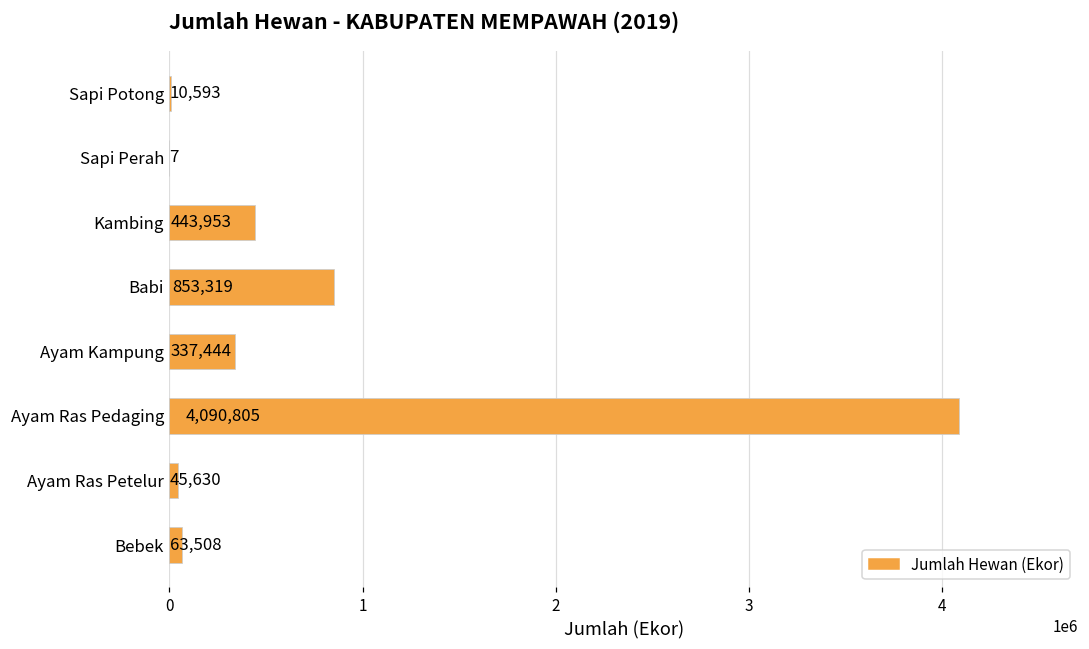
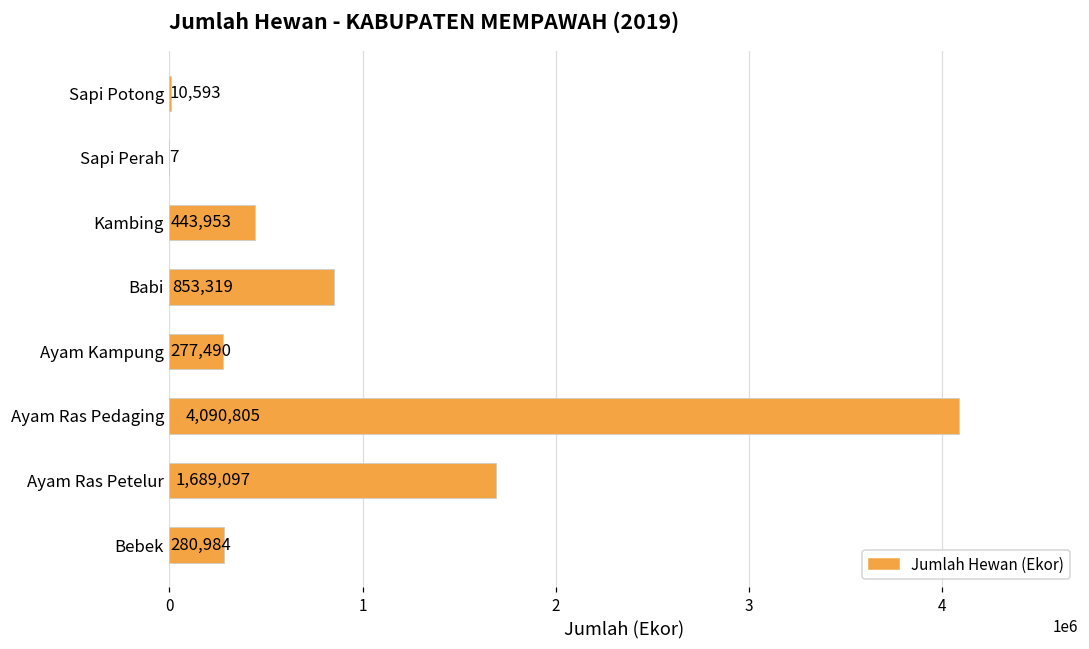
  {
    "Sapi Potong": "10,593",
    "Sapi Perah": "7",
    "Kambing": "443,953",
    "Babi": "853,319",
-   "Ayam Kampung": "337,444",
+   "Ayam Kampung": "277,490",
    "Ayam Ras Pedaging": "4,090,805",
-   "Ayam Ras Petelur": "45,630",
-   "Bebek": "63,508"
+   "Ayam Ras Petelur": "1,689,097",
+   "Bebek": "280,984"
  }
